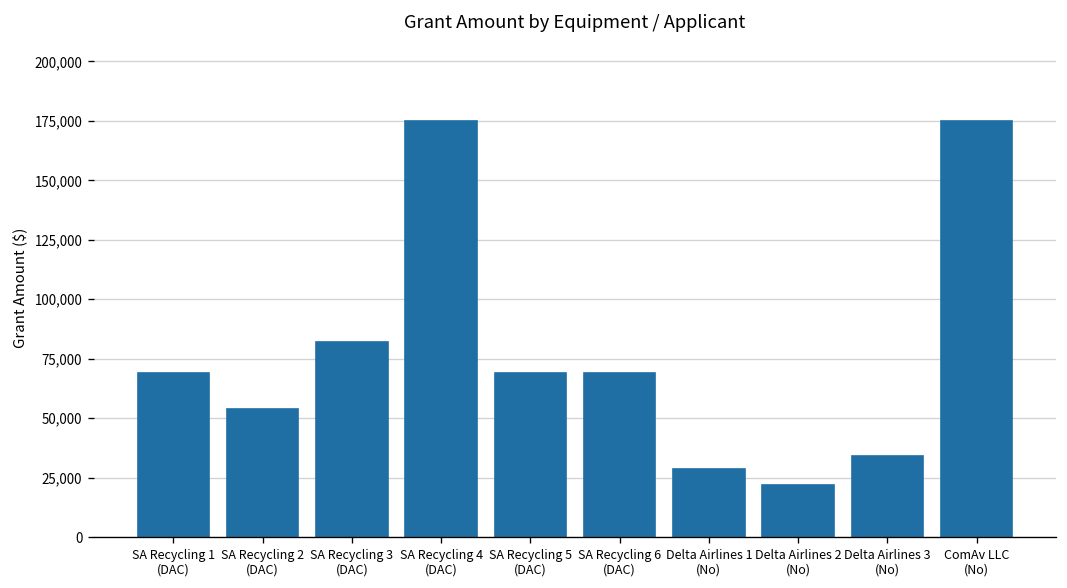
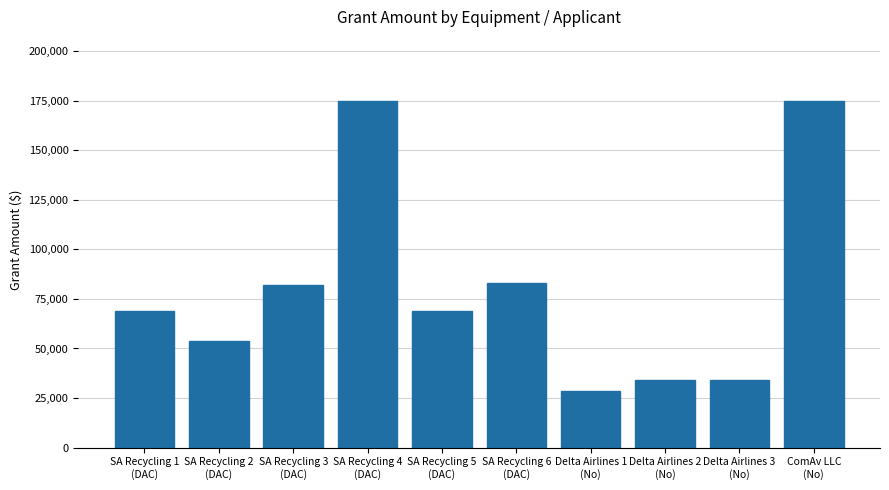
  {
    "SA Recycling 1 (DAC)": "69,000",
    "SA Recycling 2 (DAC)": "54,000",
    "SA Recycling 3 (DAC)": "82,000",
    "SA Recycling 4 (DAC)": "175,000",
    "SA Recycling 5 (DAC)": "69,000",
-   "SA Recycling 6 (DAC)": "69,000",
+   "SA Recycling 6 (DAC)": "83,000",
    "Delta Airlines 1 (No)": "29,000",
-   "Delta Airlines 2 (No)": "22,000",
+   "Delta Airlines 2 (No)": "34,000",
    "Delta Airlines 3 (No)": "34,000",
    "ComAv LLC (No)": "175,000"
  }
